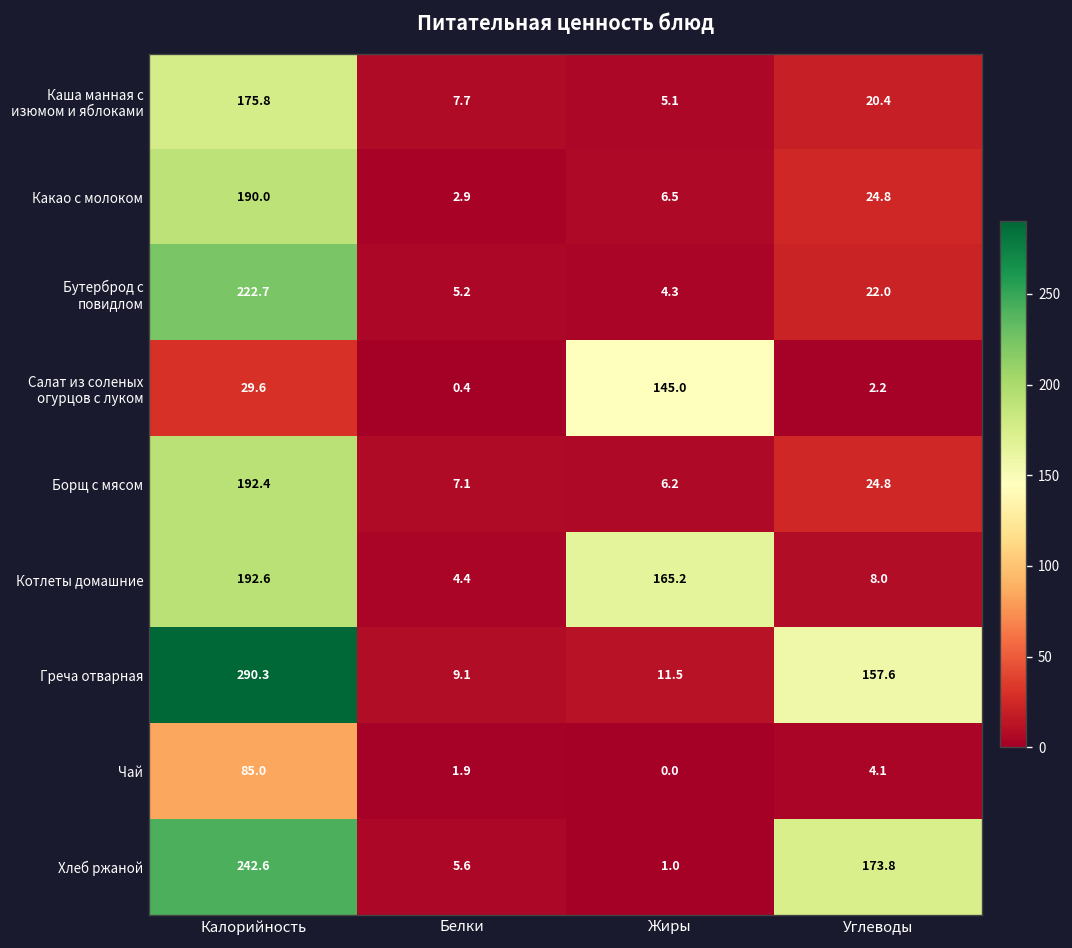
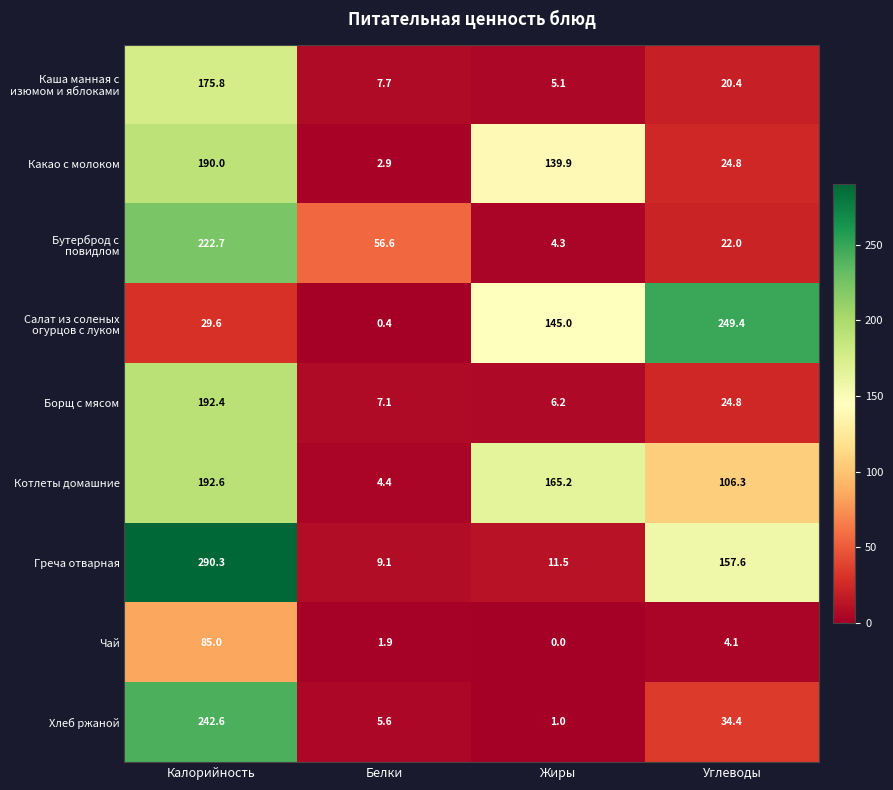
  {
    "Каша манная с изюмом и яблоками": {
      "Калорийность": 175.8,
      "Белки": 7.7,
      "Жиры": 5.1,
      "Углеводы": 20.4
    },
    "Какао с молоком": {
      "Калорийность": 190.0,
      "Белки": 2.9,
-     "Жиры": 6.5,
+     "Жиры": 139.9,
      "Углеводы": 24.8
    },
    "Бутерброд с повидлом": {
      "Калорийность": 222.7,
-     "Белки": 5.2,
+     "Белки": 56.6,
      "Жиры": 4.3,
      "Углеводы": 22.0
    },
    "Салат из соленых огурцов с луком": {
      "Калорийность": 29.6,
      "Белки": 0.4,
      "Жиры": 145.0,
-     "Углеводы": 2.2
+     "Углеводы": 249.4
    },
    "Борщ с мясом": {
      "Калорийность": 192.4,
      "Белки": 7.1,
      "Жиры": 6.2,
      "Углеводы": 24.8
    },
    "Котлеты домашние": {
      "Калорийность": 192.6,
      "Белки": 4.4,
      "Жиры": 165.2,
-     "Углеводы": 8.0
+     "Углеводы": 106.3
    },
    "Греча отварная": {
      "Калорийность": 290.3,
      "Белки": 9.1,
      "Жиры": 11.5,
      "Углеводы": 157.6
    },
    "Чай": {
      "Калорийность": 85.0,
      "Белки": 1.9,
      "Жиры": 0.0,
      "Углеводы": 4.1
    },
    "Хлеб ржаной": {
      "Калорийность": 242.6,
      "Белки": 5.6,
      "Жиры": 1.0,
-     "Углеводы": 173.8
+     "Углеводы": 34.4
    }
  }
